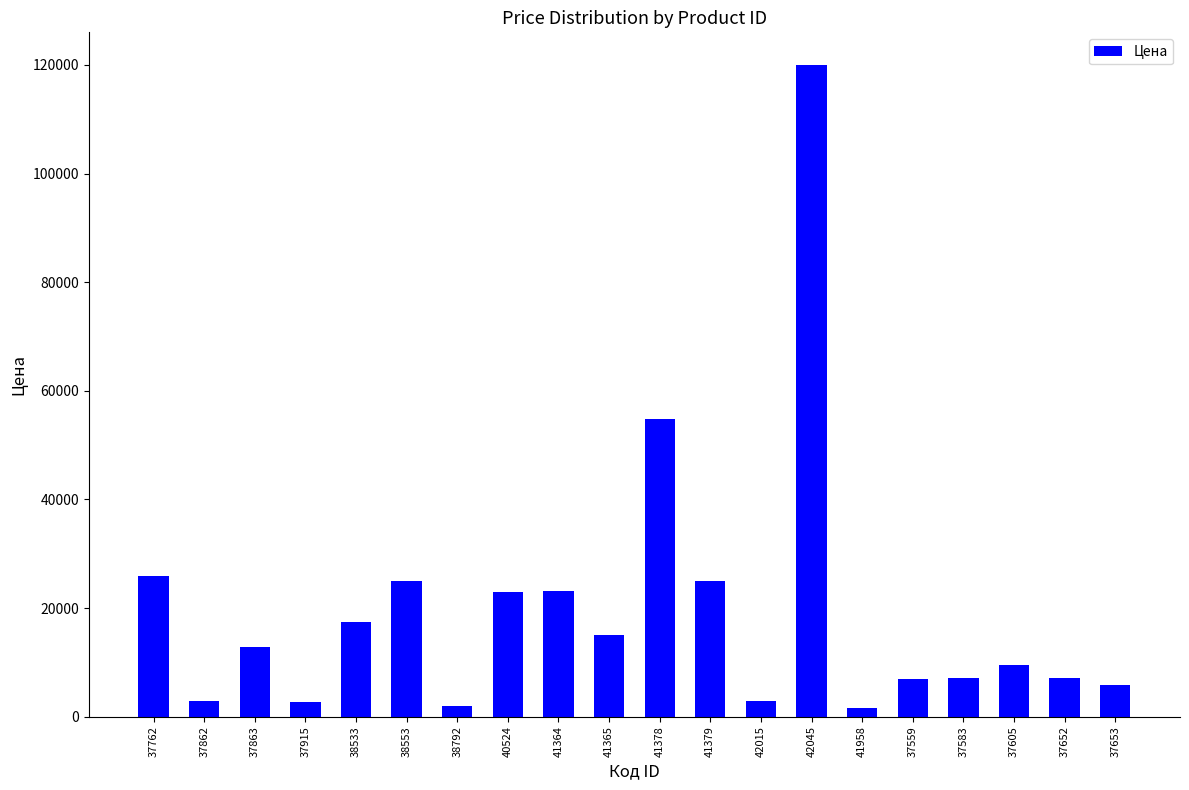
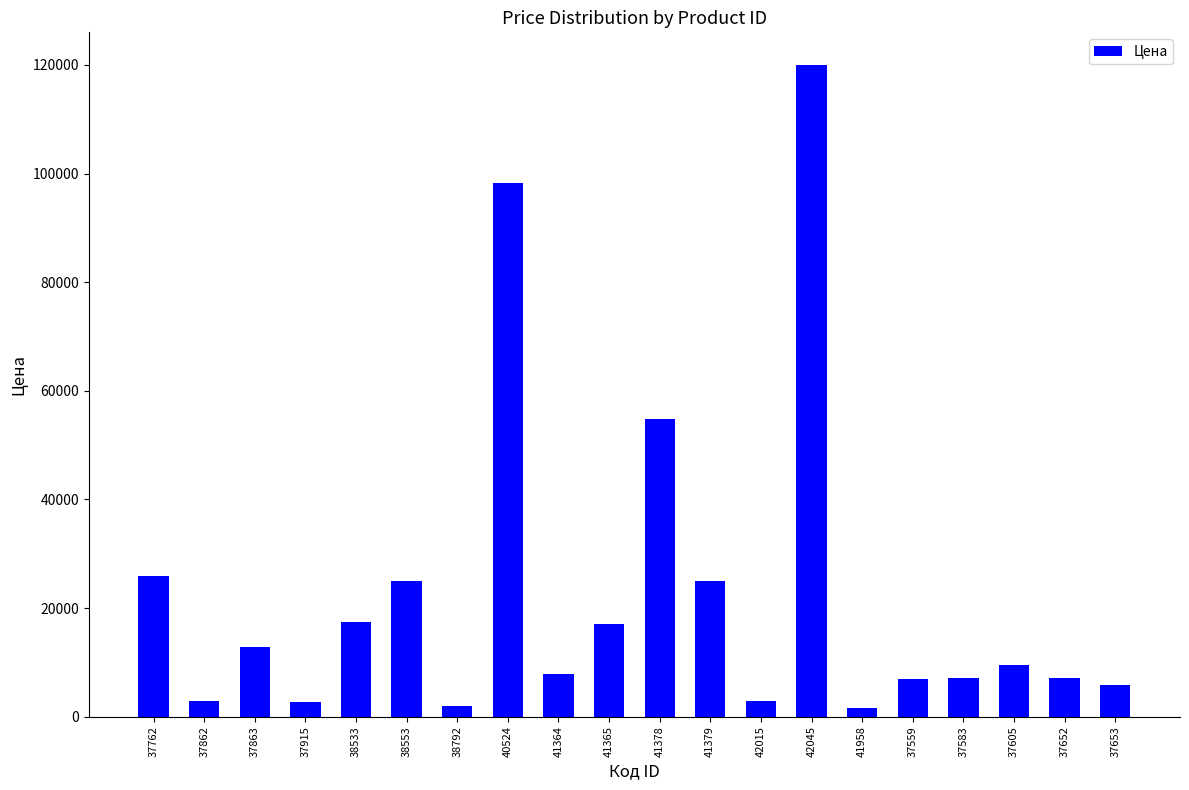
  {
    "37762": 26000,
    "37862": 3000,
    "37863": 13000,
    "37915": 3000,
    "38533": 17000,
    "38553": 25000,
    "38792": 2000,
-   "40524": 23000,
-   "41364": 23000,
-   "41365": 15000,
+   "40524": 98000,
+   "41364": 8000,
+   "41365": 17000,
    "41378": 55000,
    "41379": 25000,
    "42015": 3000,
    "42045": 120000,
    "41958": 2000,
    "37559": 7000,
    "37583": 7000,
    "37605": 10000,
    "37652": 7000,
    "37653": 6000
  }
